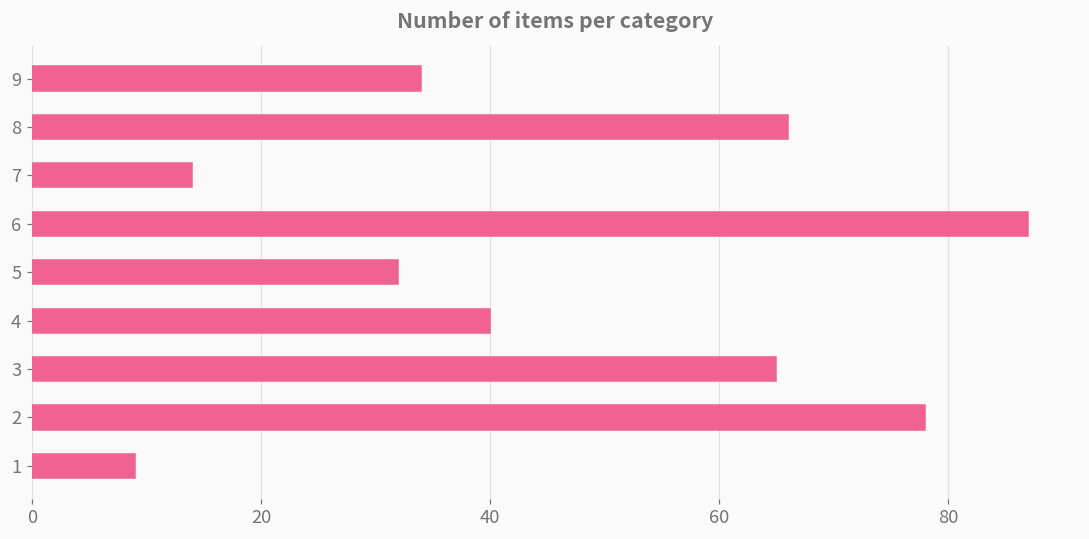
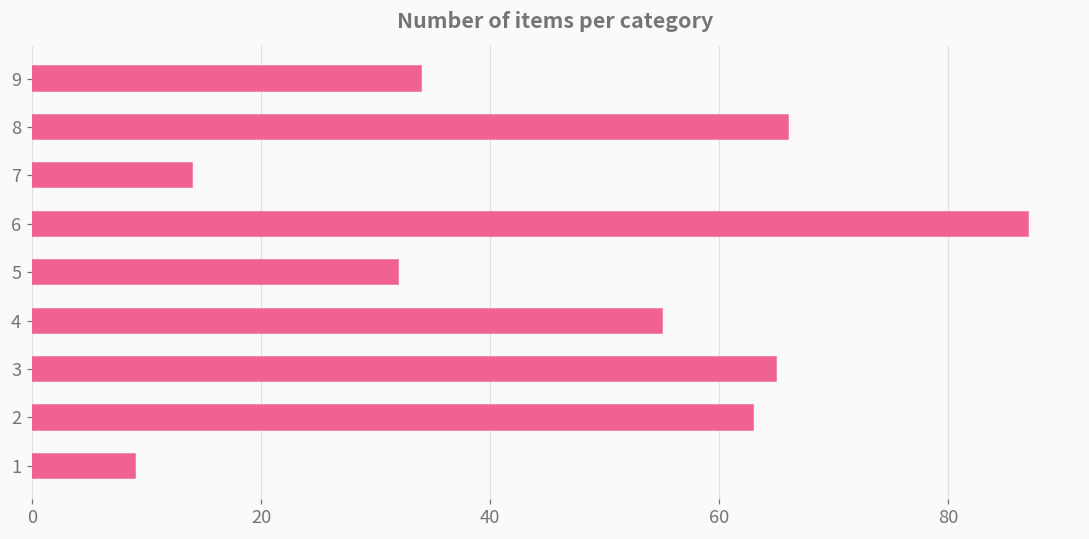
  {
    "9": 34,
    "8": 66,
    "7": 14,
    "6": 87,
    "5": 32,
-   "4": 40,
+   "4": 55,
    "3": 65,
-   "2": 78,
+   "2": 63,
    "1": 9
  }
